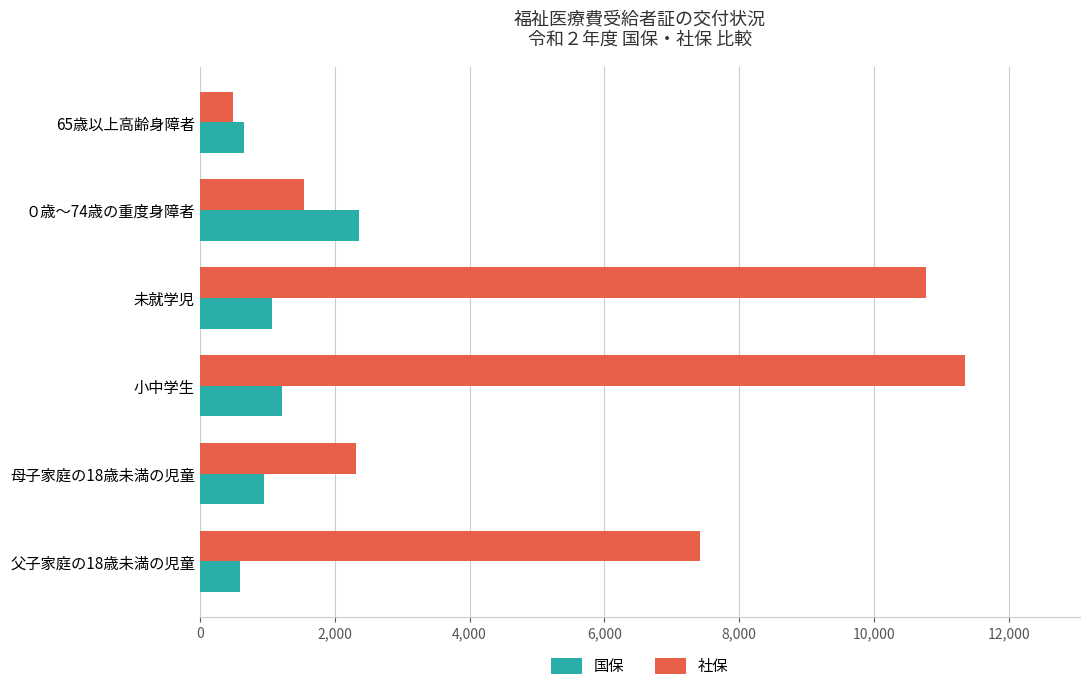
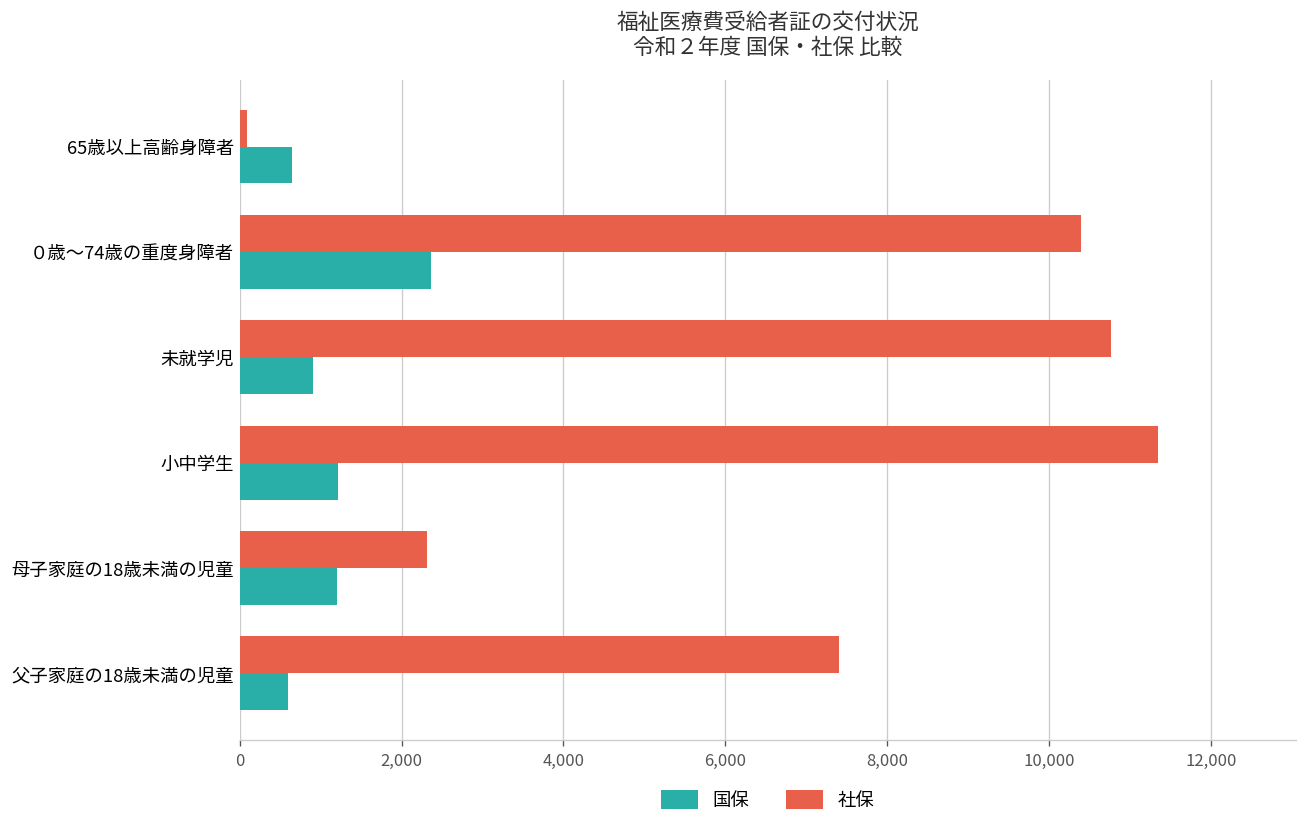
  {
    "国保": {
      "65歳以上高齢身障者": "700",
      "０歳～74歳の重度身障者": "2,400",
-     "未就学児": "1,100",
+     "未就学児": "900",
      "小中学生": "1,200",
-     "母子家庭の18歳未満の児童": "900",
+     "母子家庭の18歳未満の児童": "1,200",
      "父子家庭の18歳未満の児童": "600"
    },
    "社保": {
-     "65歳以上高齢身障者": "500",
-     "０歳～74歳の重度身障者": "1,600",
+     "65歳以上高齢身障者": "100",
+     "０歳～74歳の重度身障者": "10,400",
      "未就学児": "10,800",
      "小中学生": "11,300",
      "母子家庭の18歳未満の児童": "2,300",
      "父子家庭の18歳未満の児童": "7,400"
    }
  }
